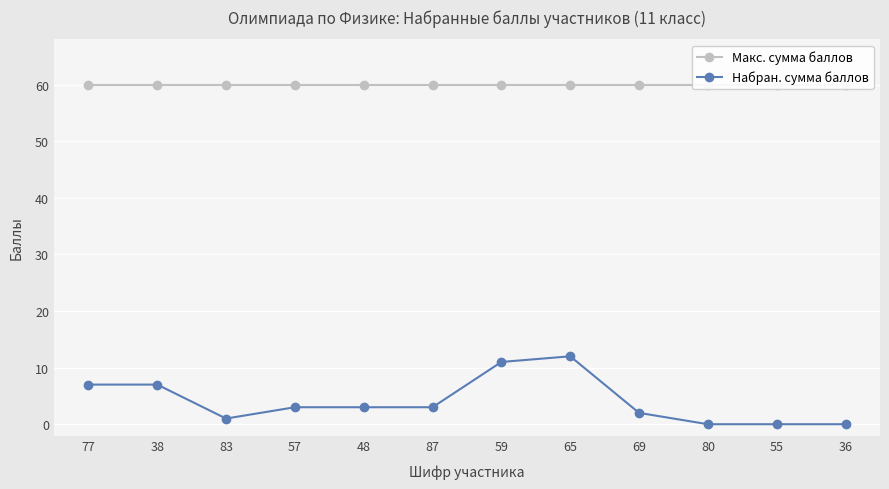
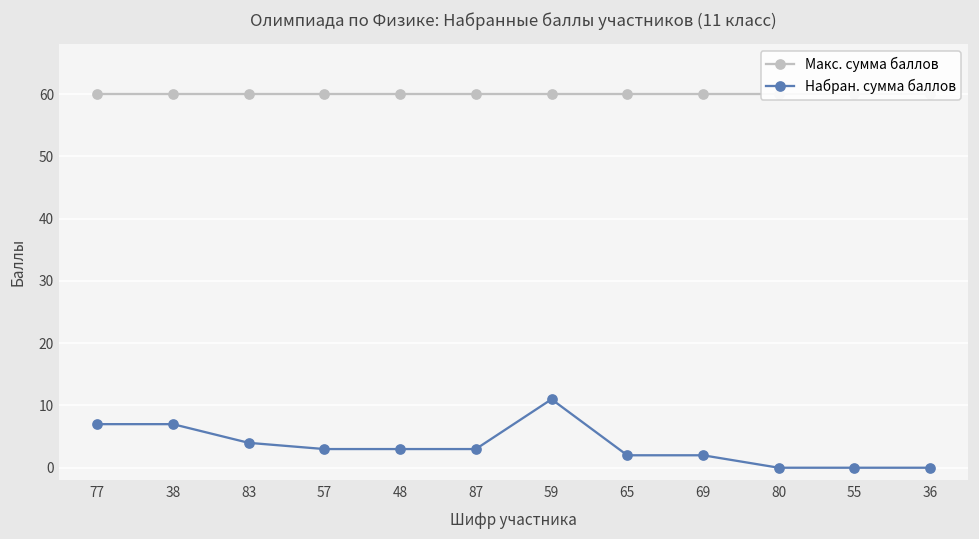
  {
    "Макс. сумма баллов": {
      "77": 60,
      "38": 60,
      "83": 60,
      "57": 60,
      "48": 60,
      "87": 60,
      "59": 60,
      "65": 60,
      "69": 60
    },
    "Набран. сумма баллов": {
      "77": 7,
      "38": 7,
-     "83": 1,
+     "83": 4,
      "57": 3,
      "48": 3,
      "87": 3,
      "59": 11,
-     "65": 12,
+     "65": 2,
      "69": 2,
      "80": 0,
      "55": 0,
      "36": 0
    }
  }
